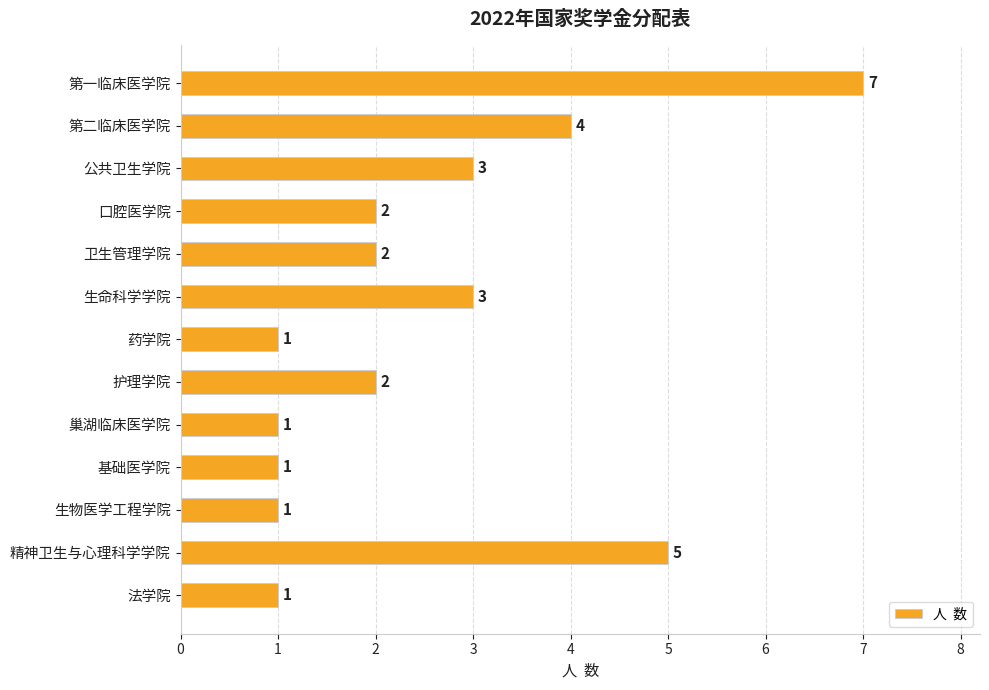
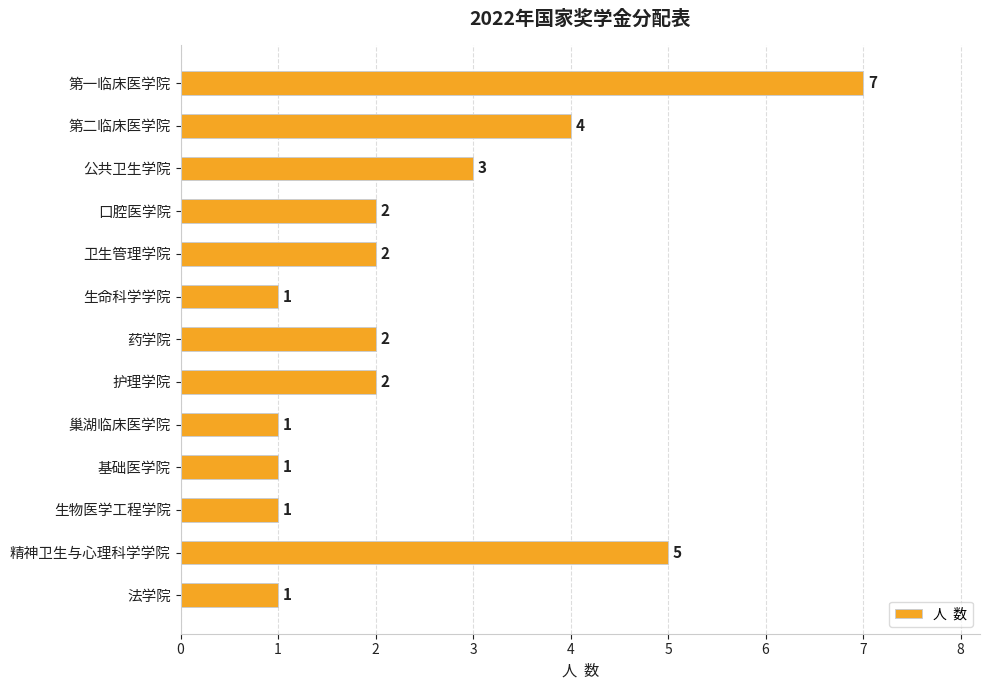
  {
    "第一临床医学院": 7,
    "第二临床医学院": 4,
    "公共卫生学院": 3,
    "口腔医学院": 2,
    "卫生管理学院": 2,
-   "生命科学学院": 3,
-   "药学院": 1,
+   "生命科学学院": 1,
+   "药学院": 2,
    "护理学院": 2,
    "巢湖临床医学院": 1,
    "基础医学院": 1,
    "生物医学工程学院": 1,
    "精神卫生与心理科学学院": 5,
    "法学院": 1
  }
